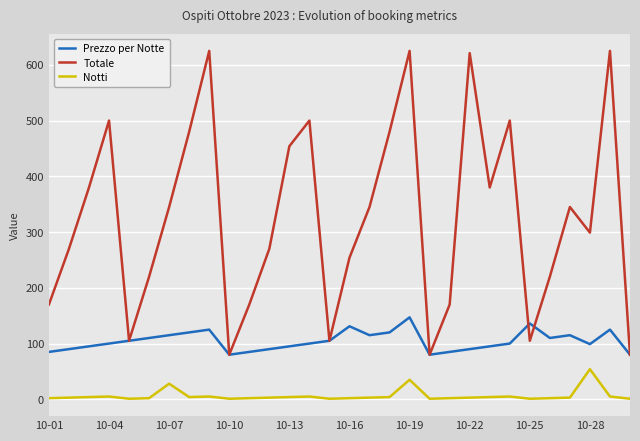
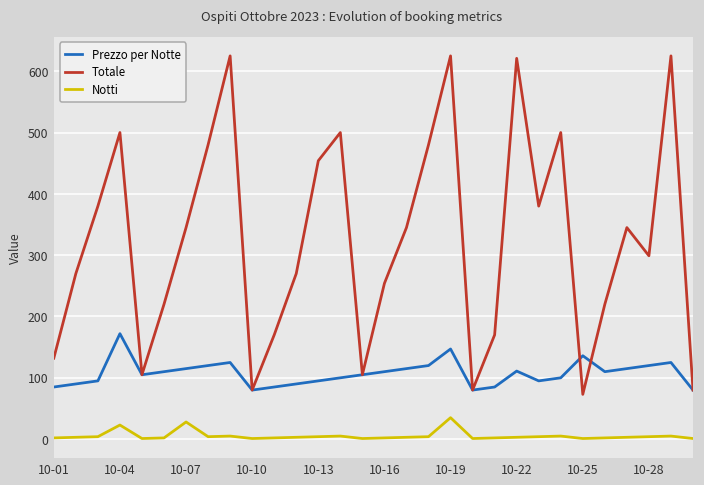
  {
    "Prezzo per Notte": {
      "10-01": 90,
-     "10-04": 100,
+     "10-04": 170,
      "10-07": 120,
      "10-13": 100,
-     "10-16": 130,
+     "10-16": 110,
      "10-19": 150,
-     "10-22": 90,
+     "10-22": 110,
      "10-25": 140,
-     "10-28": 100
+     "10-28": 120
    },
    "Totale": {
-     "10-01": 170,
+     "10-01": 130,
      "10-04": 500,
      "10-07": 350,
      "10-13": 450,
      "10-16": 250,
      "10-19": 630,
      "10-22": 620,
-     "10-25": 110,
+     "10-25": 70,
      "10-28": 300
    },
    "Notti": {
      "10-01": 0,
-     "10-04": 10,
+     "10-04": 20,
      "10-07": 30,
      "10-10": 0,
      "10-13": 0,
      "10-16": 0,
      "10-19": 40,
      "10-22": 0,
      "10-25": 0,
-     "10-28": 50
+     "10-28": 0
    }
  }
